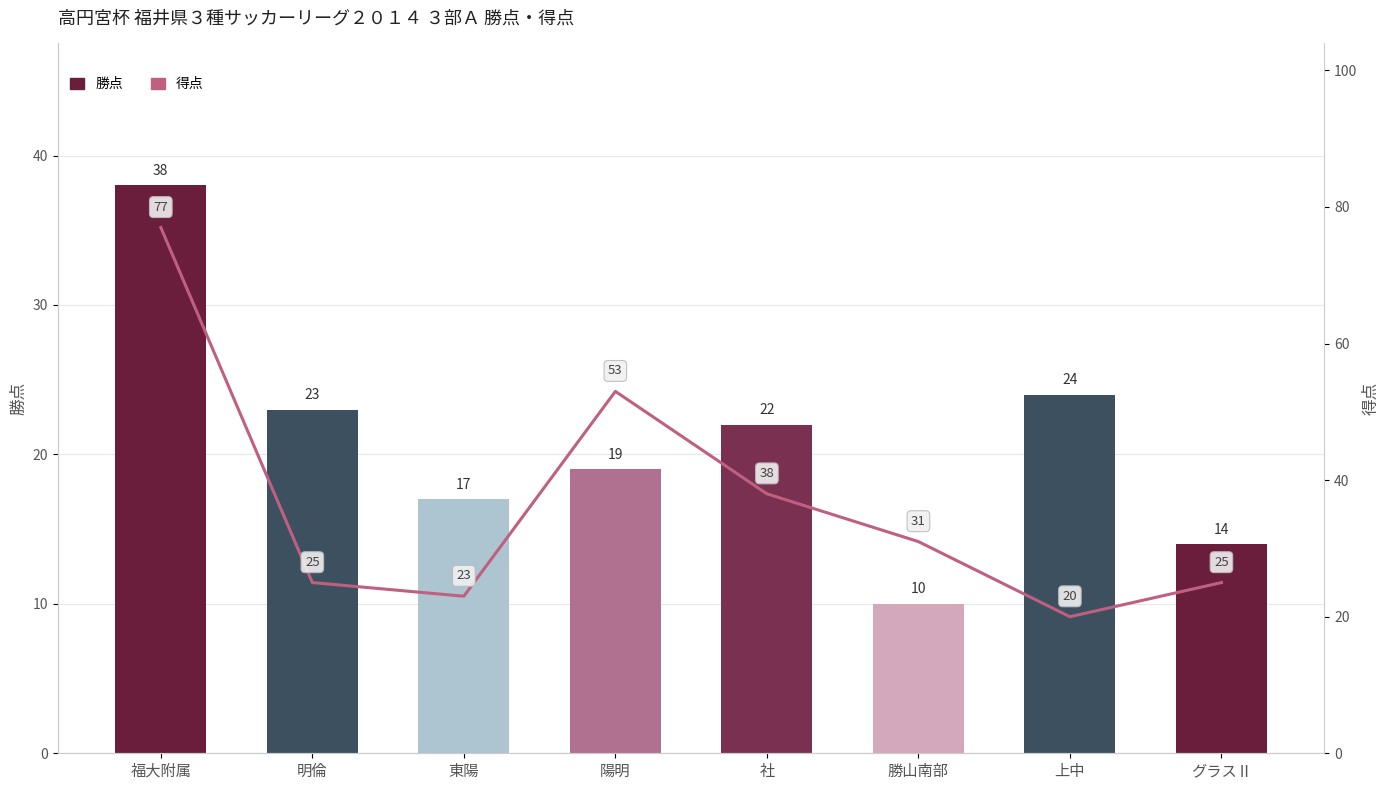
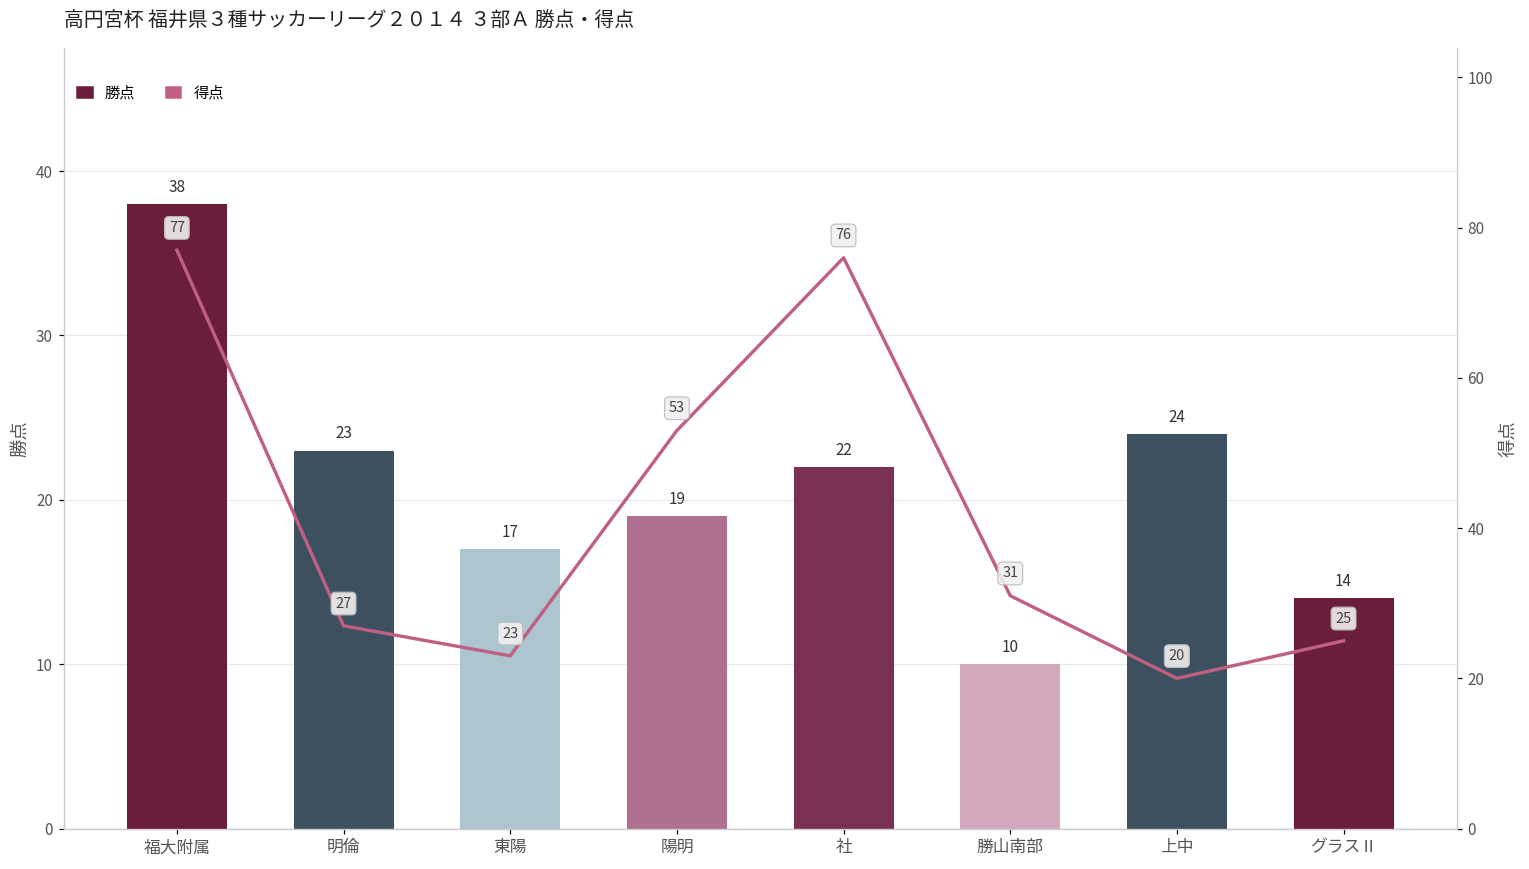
  {
    "勝点": {
      "福大附属": 38,
      "明倫": 23,
      "東陽": 17,
      "陽明": 19,
      "社": 22,
      "勝山南部": 10,
      "上中": 24,
      "グラスⅡ": 14
    },
    "得点": {
-     "明倫": 25,
-     "社": 38
+     "明倫": 27,
+     "社": 76
    }
  }
